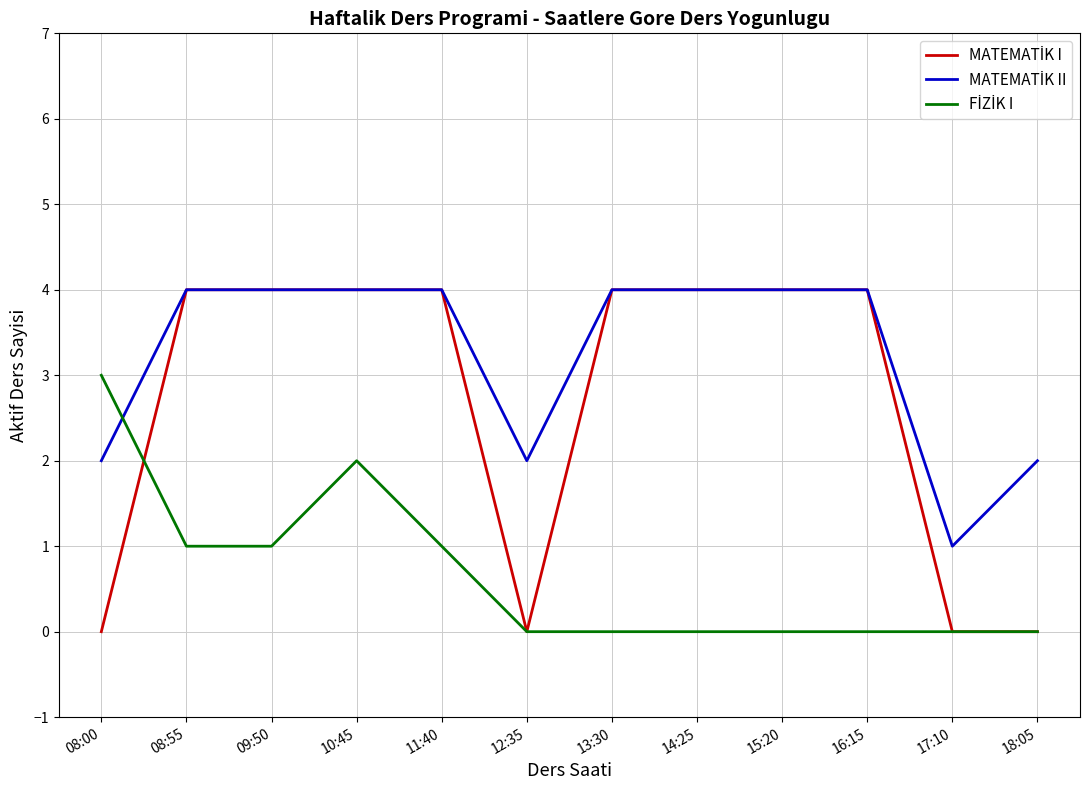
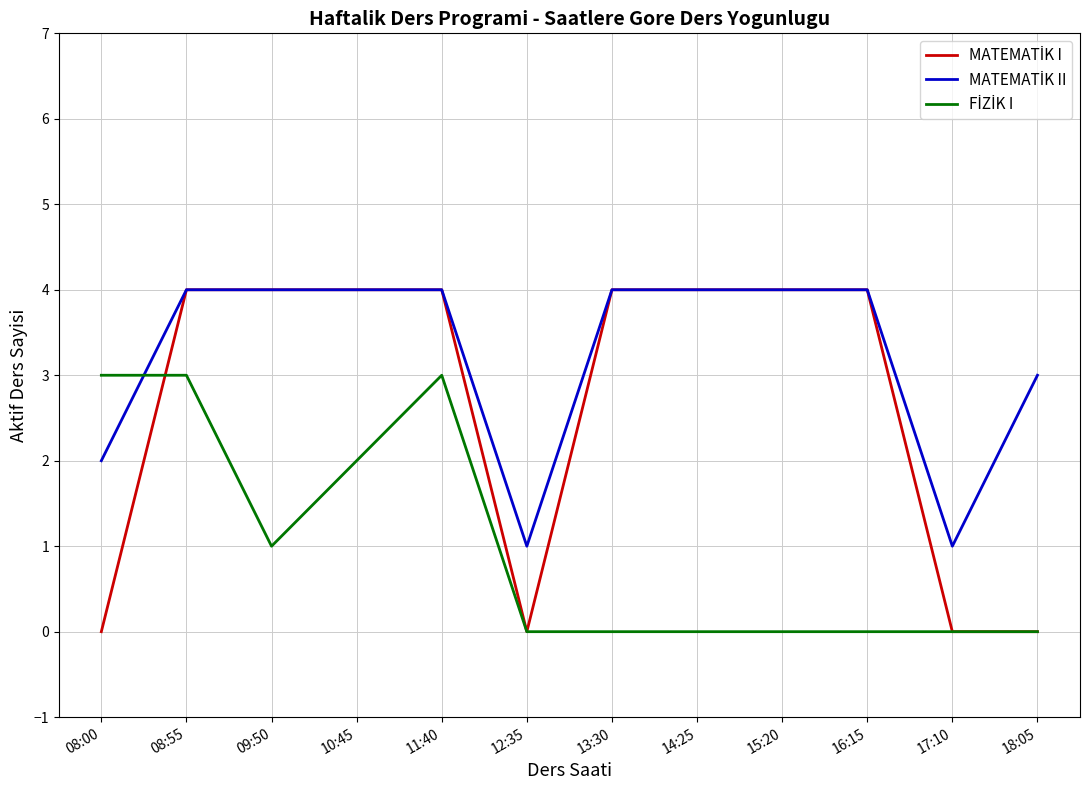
  {
    "MATEMATİK I": {
      "08:00": 0
    },
    "MATEMATİK II": {
      "08:00": 2,
-     "12:35": 2,
+     "12:35": 1,
      "17:10": 1,
-     "18:05": 2
+     "18:05": 3
    },
    "FİZİK I": {
      "08:00": 3,
-     "08:55": 1,
+     "08:55": 3,
      "09:50": 1,
      "10:45": 2,
-     "11:40": 1,
+     "11:40": 3,
      "13:30": 0,
      "14:25": 0,
      "15:20": 0,
      "16:15": 0
    }
  }
